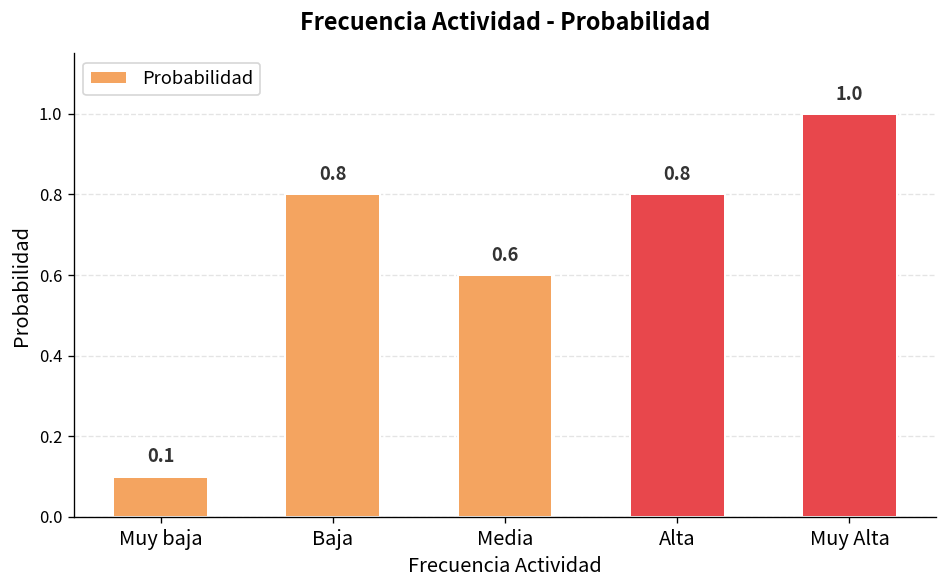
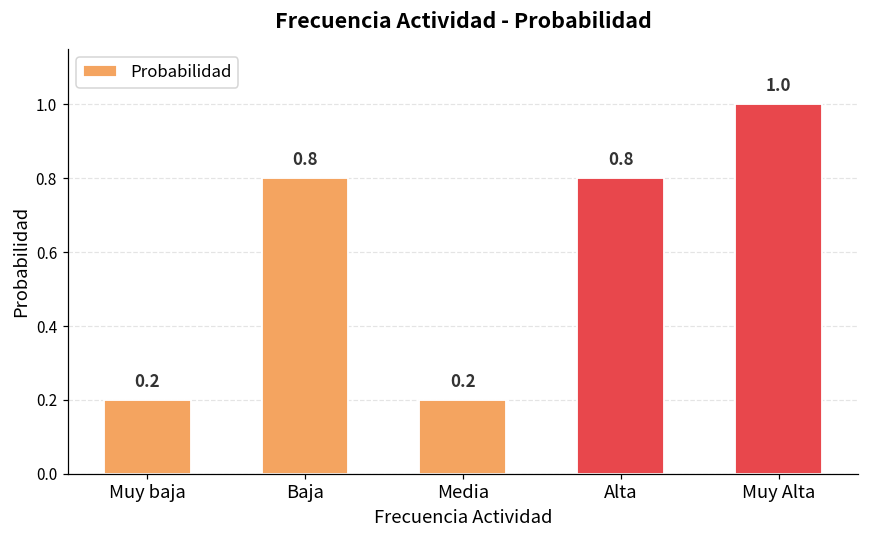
  {
-   "Muy baja": 0.1,
+   "Muy baja": 0.2,
    "Baja": 0.8,
-   "Media": 0.6,
+   "Media": 0.2,
    "Alta": 0.8,
    "Muy Alta": 1.0
  }
